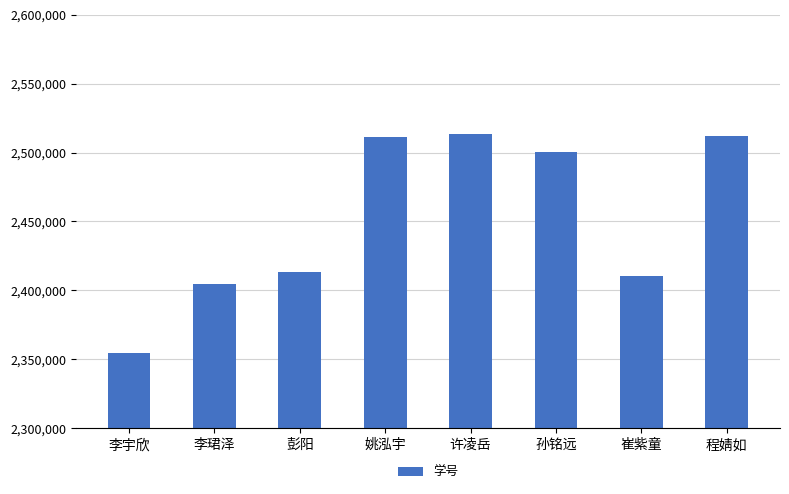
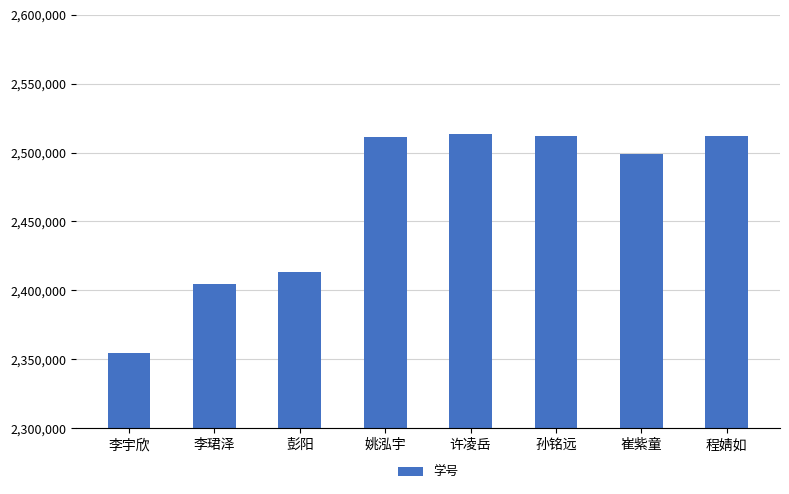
  {
    "李宇欣": "2,354,000",
    "李珺泽": "2,405,000",
    "彭阳": "2,413,000",
    "姚泓宇": "2,511,000",
    "许凌岳": "2,514,000",
-   "孙铭远": "2,500,000",
-   "崔紫童": "2,410,000",
+   "孙铭远": "2,512,000",
+   "崔紫童": "2,499,000",
    "程婧如": "2,512,000"
  }
